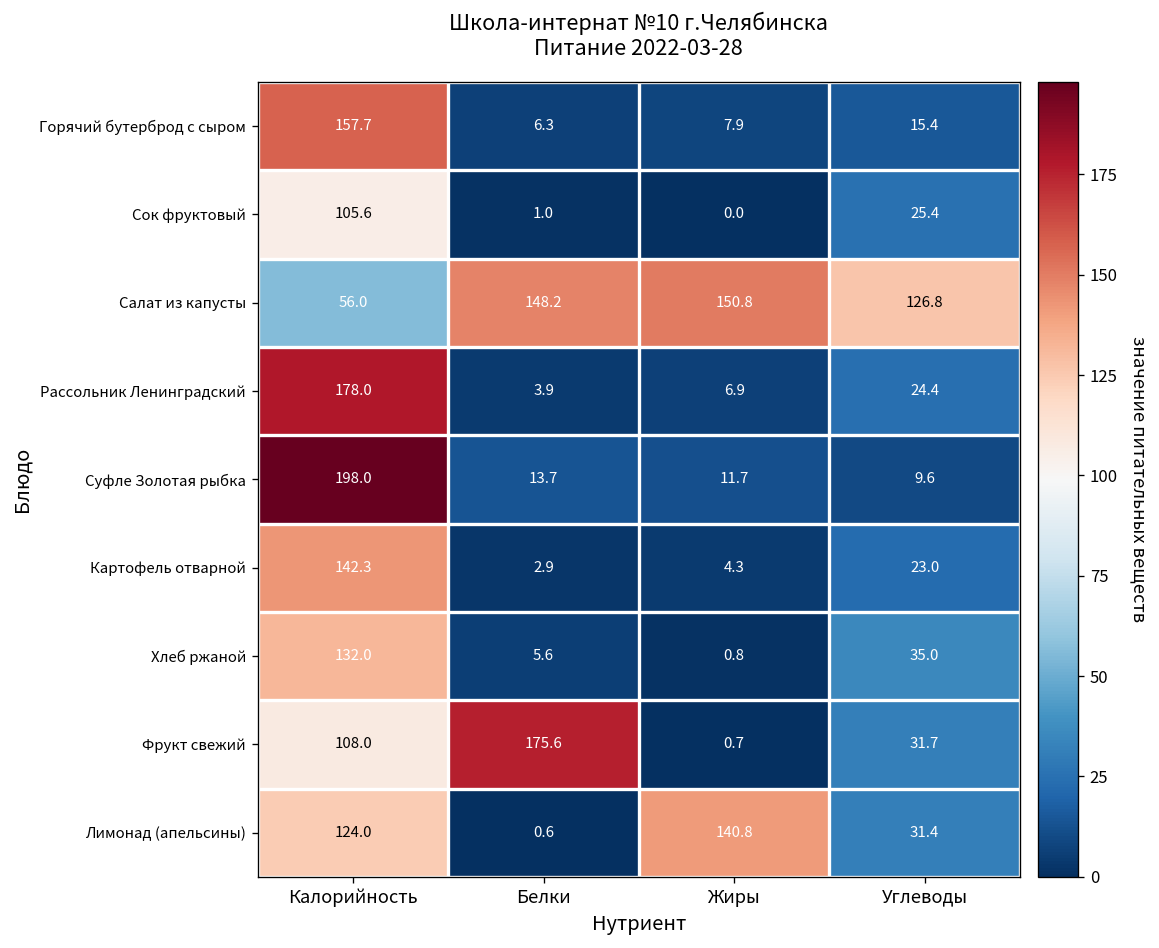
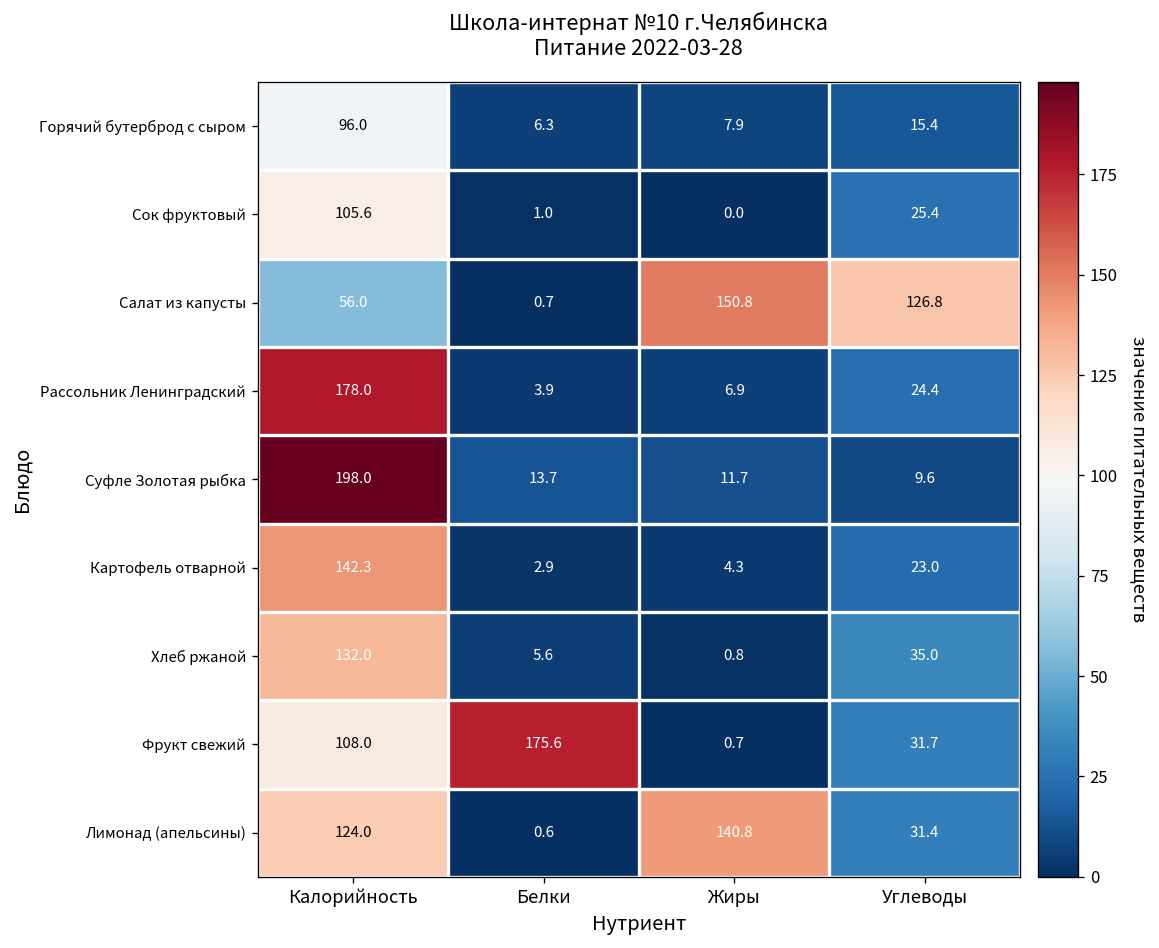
  {
    "Горячий бутерброд с сыром": {
-     "Калорийность": 157.7,
+     "Калорийность": 96.0,
      "Белки": 6.3,
      "Жиры": 7.9,
      "Углеводы": 15.4
    },
    "Сок фруктовый": {
      "Калорийность": 105.6,
      "Белки": 1.0,
      "Жиры": 0.0,
      "Углеводы": 25.4
    },
    "Салат из капусты": {
      "Калорийность": 56.0,
-     "Белки": 148.2,
+     "Белки": 0.7,
      "Жиры": 150.8,
      "Углеводы": 126.8
    },
    "Рассольник Ленинградский": {
      "Калорийность": 178.0,
      "Белки": 3.9,
      "Жиры": 6.9,
      "Углеводы": 24.4
    },
    "Суфле Золотая рыбка": {
      "Калорийность": 198.0,
      "Белки": 13.7,
      "Жиры": 11.7,
      "Углеводы": 9.6
    },
    "Картофель отварной": {
      "Калорийность": 142.3,
      "Белки": 2.9,
      "Жиры": 4.3,
      "Углеводы": 23.0
    },
    "Хлеб ржаной": {
      "Калорийность": 132.0,
      "Белки": 5.6,
      "Жиры": 0.8,
      "Углеводы": 35.0
    },
    "Фрукт свежий": {
      "Калорийность": 108.0,
      "Белки": 175.6,
      "Жиры": 0.7,
      "Углеводы": 31.7
    },
    "Лимонад (апельсины)": {
      "Калорийность": 124.0,
      "Белки": 0.6,
      "Жиры": 140.8,
      "Углеводы": 31.4
    }
  }
